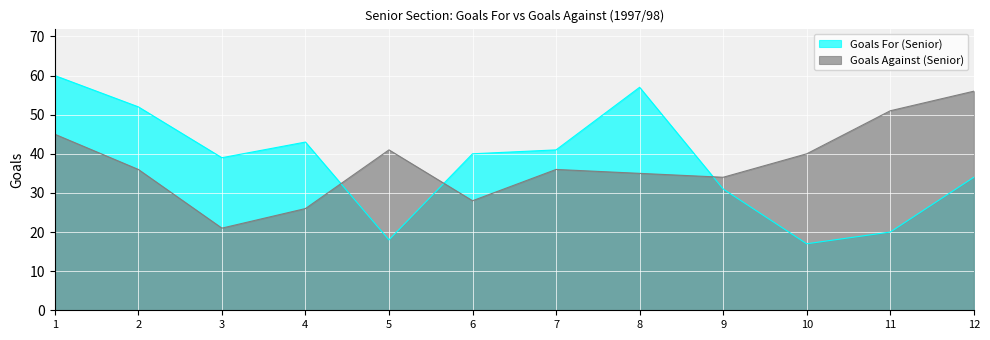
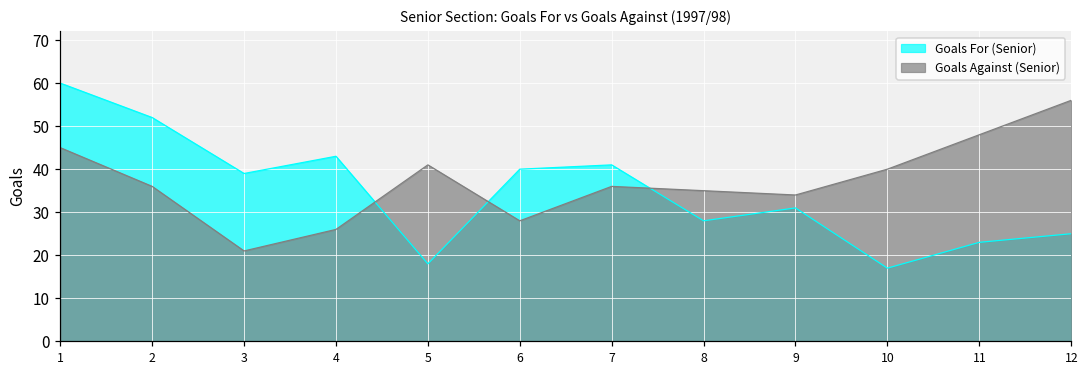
  {
    "Goals For (Senior)": {
      "1": 60,
      "2": 52,
      "3": 39,
      "4": 43,
      "5": 18,
      "6": 40,
      "7": 41,
-     "8": 57,
+     "8": 28,
      "9": 31,
      "10": 17,
-     "11": 20,
-     "12": 34
+     "11": 23,
+     "12": 25
    },
    "Goals Against (Senior)": {
      "1": 45,
      "2": 36,
      "3": 21,
      "4": 26,
      "5": 41,
      "6": 28,
      "7": 36,
      "8": 35,
      "9": 34,
      "10": 40,
-     "11": 51,
+     "11": 48,
      "12": 56
    }
  }
